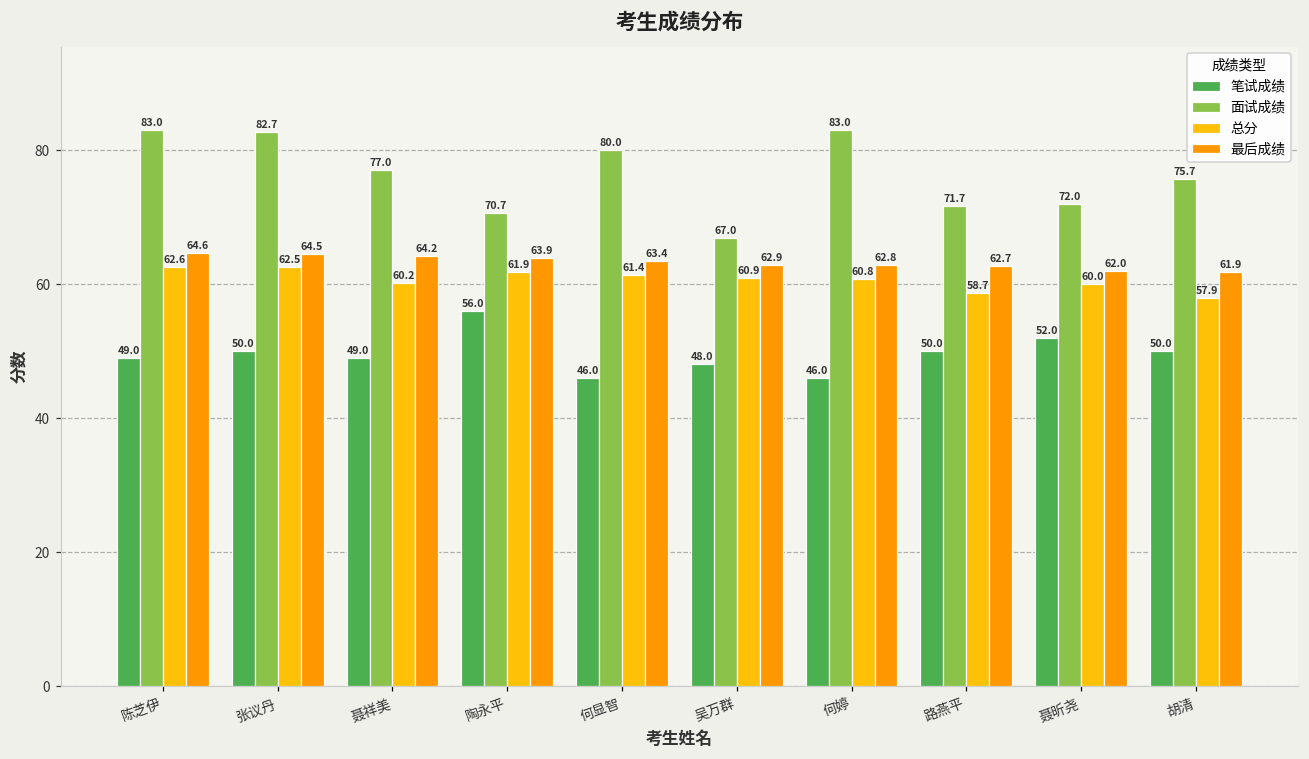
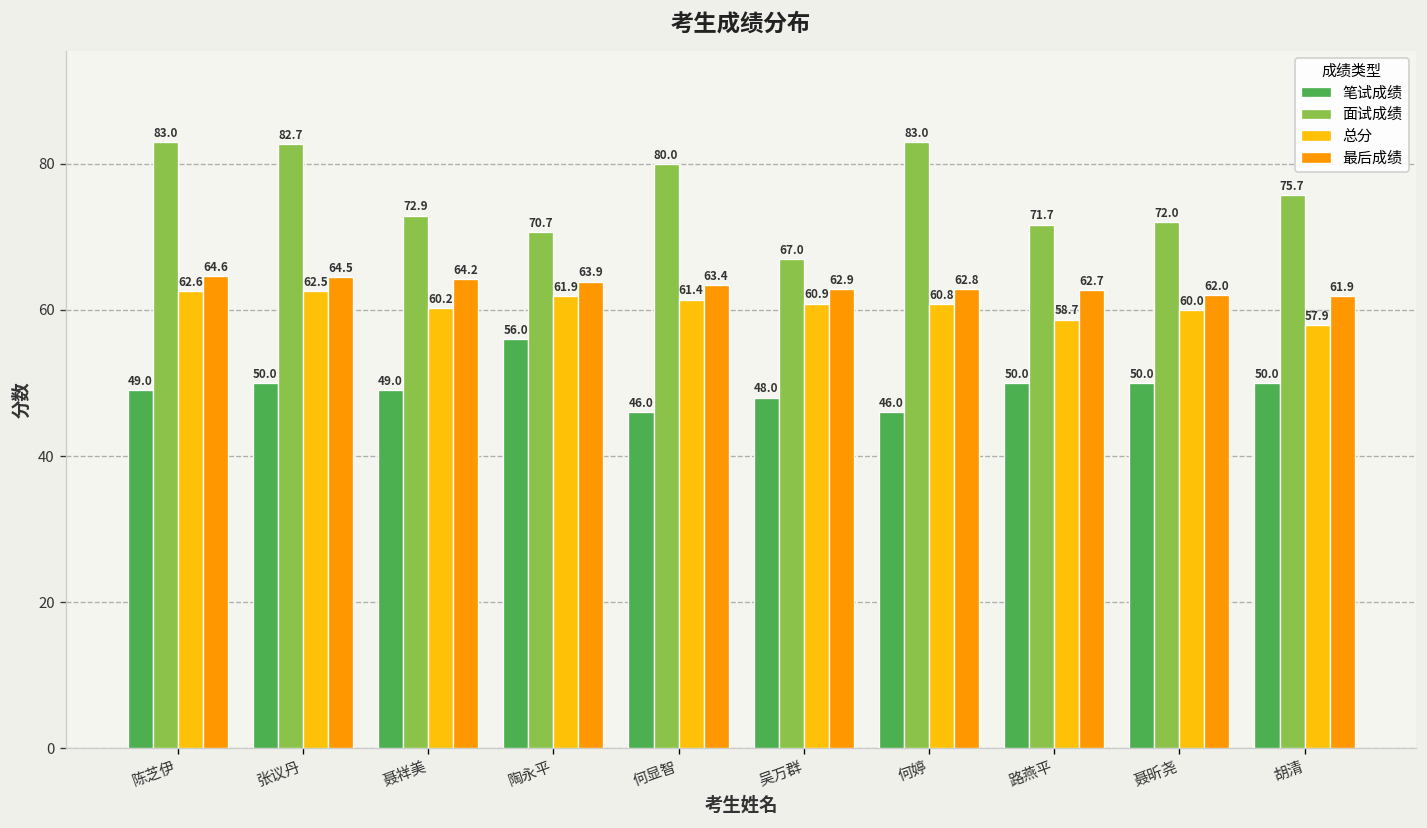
  {
    "笔试成绩": {
      "陈芝伊": 49.0,
      "张议丹": 50.0,
      "聂祥美": 49.0,
      "陶永平": 56.0,
      "何显智": 46.0,
      "吴万群": 48.0,
      "何婷": 46.0,
      "路燕平": 50.0,
-     "聂昕尧": 52.0,
+     "聂昕尧": 50.0,
      "胡清": 50.0
    },
    "面试成绩": {
      "陈芝伊": 83.0,
      "张议丹": 82.7,
-     "聂祥美": 77.0,
+     "聂祥美": 72.9,
      "陶永平": 70.7,
      "何显智": 80.0,
      "吴万群": 67.0,
      "何婷": 83.0,
      "路燕平": 71.7,
      "聂昕尧": 72.0,
      "胡清": 75.7
    }
  }
